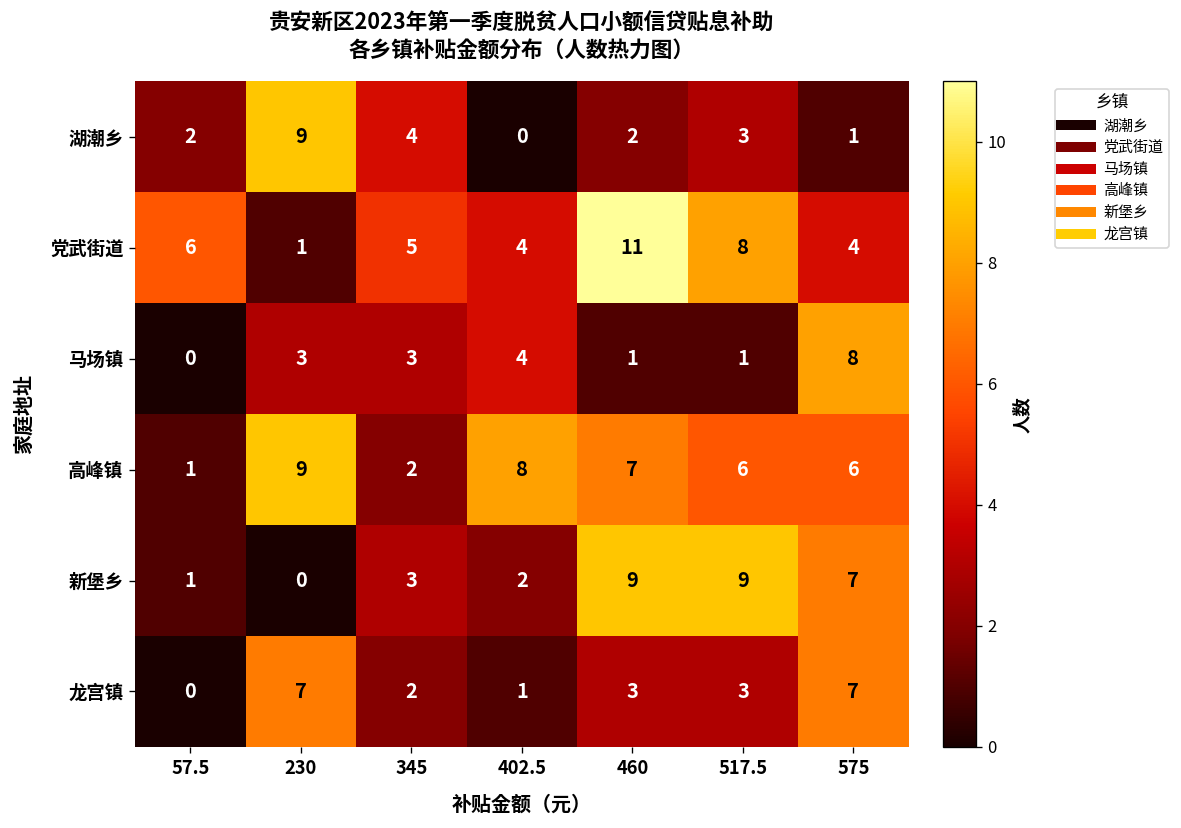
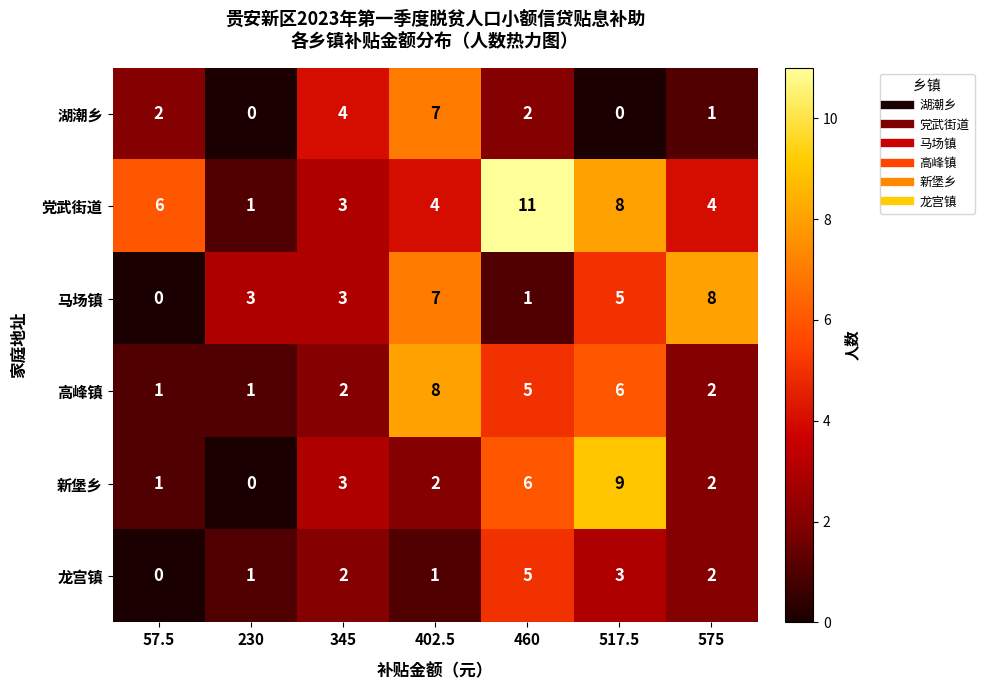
  {
    "湖潮乡": {
      "57.5": 2,
-     "230": 9,
+     "230": 0,
      "345": 4,
-     "402.5": 0,
+     "402.5": 7,
      "460": 2,
-     "517.5": 3,
+     "517.5": 0,
      "575": 1
    },
    "党武街道": {
      "57.5": 6,
      "230": 1,
-     "345": 5,
+     "345": 3,
      "402.5": 4,
      "460": 11,
      "517.5": 8,
      "575": 4
    },
    "马场镇": {
      "57.5": 0,
      "230": 3,
      "345": 3,
-     "402.5": 4,
+     "402.5": 7,
      "460": 1,
-     "517.5": 1,
+     "517.5": 5,
      "575": 8
    },
    "高峰镇": {
      "57.5": 1,
-     "230": 9,
+     "230": 1,
      "345": 2,
      "402.5": 8,
-     "460": 7,
+     "460": 5,
      "517.5": 6,
-     "575": 6
+     "575": 2
    },
    "新堡乡": {
      "57.5": 1,
      "230": 0,
      "345": 3,
      "402.5": 2,
-     "460": 9,
+     "460": 6,
      "517.5": 9,
-     "575": 7
+     "575": 2
    },
    "龙宫镇": {
      "57.5": 0,
-     "230": 7,
+     "230": 1,
      "345": 2,
      "402.5": 1,
-     "460": 3,
+     "460": 5,
      "517.5": 3,
-     "575": 7
+     "575": 2
    }
  }
